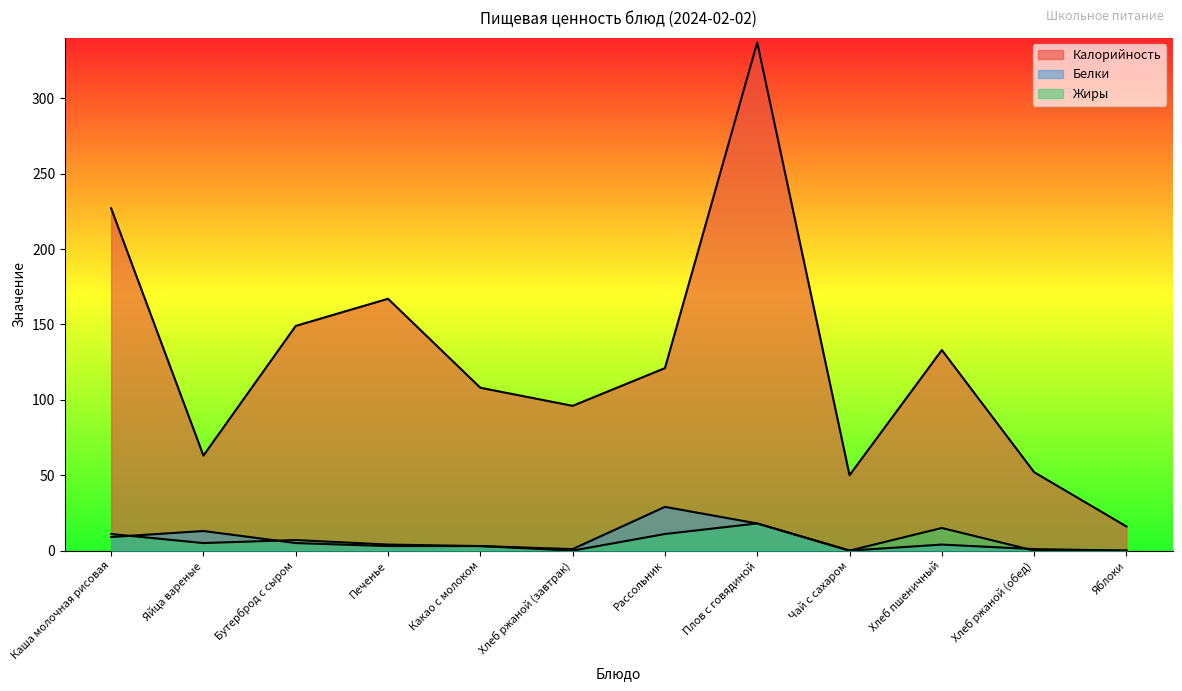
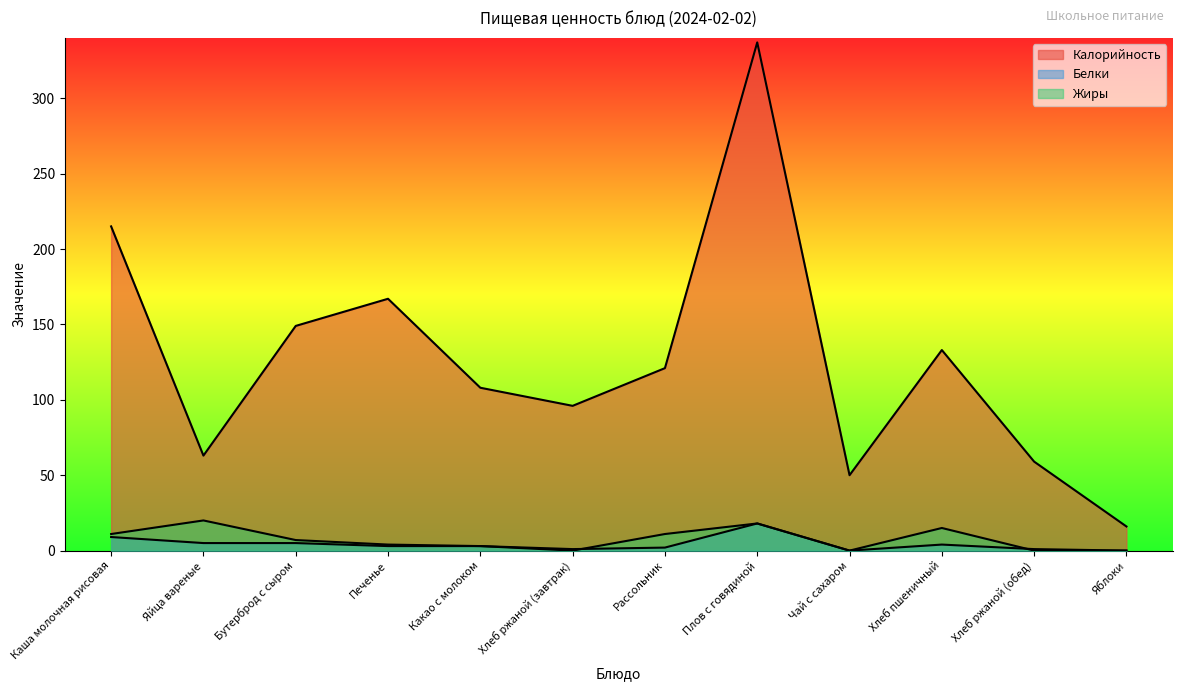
  {
    "Калорийность": {
-     "Каша молочная рисовая": 227,
+     "Каша молочная рисовая": 215,
      "Яйца вареные": 63,
      "Бутерброд с сыром": 149,
      "Печенье": 167,
      "Какао с молоком": 108,
      "Хлеб ржаной (завтрак)": 96,
      "Рассольник": 121,
      "Плов с говядиной": 337,
      "Чай с сахаром": 50,
      "Хлеб пшеничный": 133,
-     "Хлеб ржаной (обед)": 52,
+     "Хлеб ржаной (обед)": 59,
      "Яблоки": 16
    },
    "Белки": {
      "Каша молочная рисовая": 9,
-     "Яйца вареные": 13,
+     "Яйца вареные": 5,
      "Бутерброд с сыром": 5,
-     "Рассольник": 29,
+     "Рассольник": 2,
      "Хлеб пшеничный": 4
    },
    "Жиры": {
      "Каша молочная рисовая": 11,
-     "Яйца вареные": 5,
+     "Яйца вареные": 20,
      "Бутерброд с сыром": 7,
      "Рассольник": 11,
      "Хлеб пшеничный": 15
    }
  }
